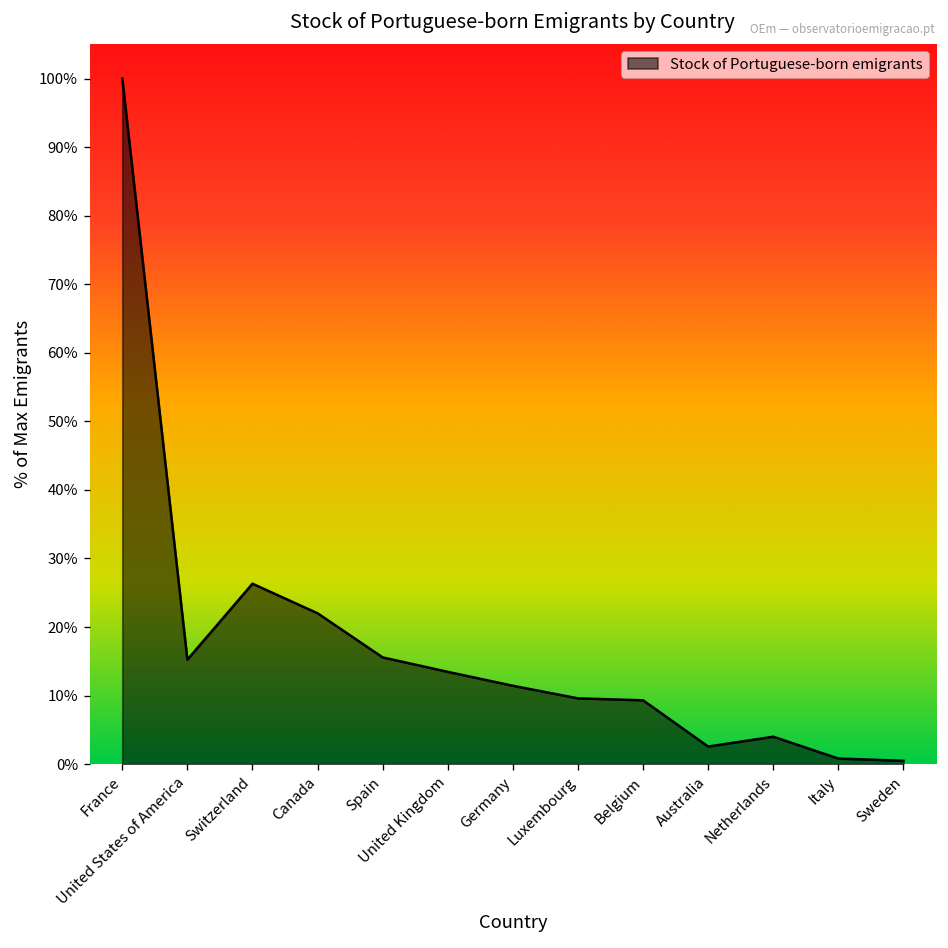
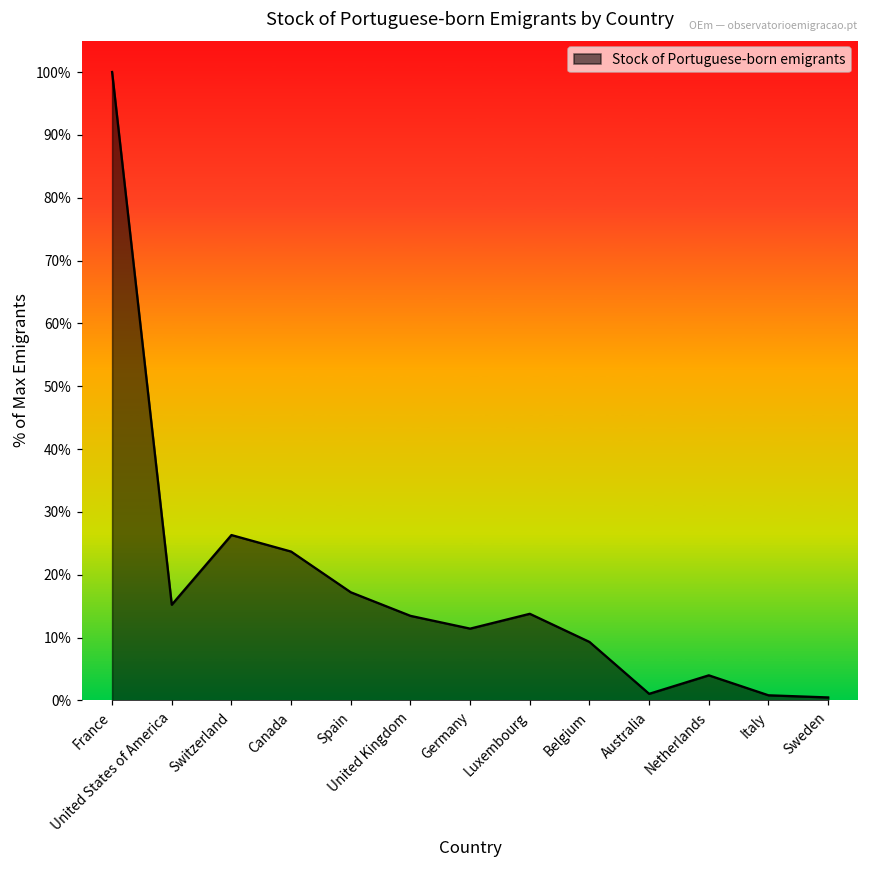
  {
    "France": "100%",
    "United States of America": "15%",
    "Switzerland": "26%",
-   "Canada": "22%",
-   "Spain": "16%",
+   "Canada": "24%",
+   "Spain": "17%",
    "United Kingdom": "13%",
    "Germany": "11%",
-   "Luxembourg": "10%",
+   "Luxembourg": "14%",
    "Belgium": "9%",
-   "Australia": "3%",
+   "Australia": "1%",
    "Netherlands": "4%",
    "Italy": "1%",
    "Sweden": "0%"
  }
